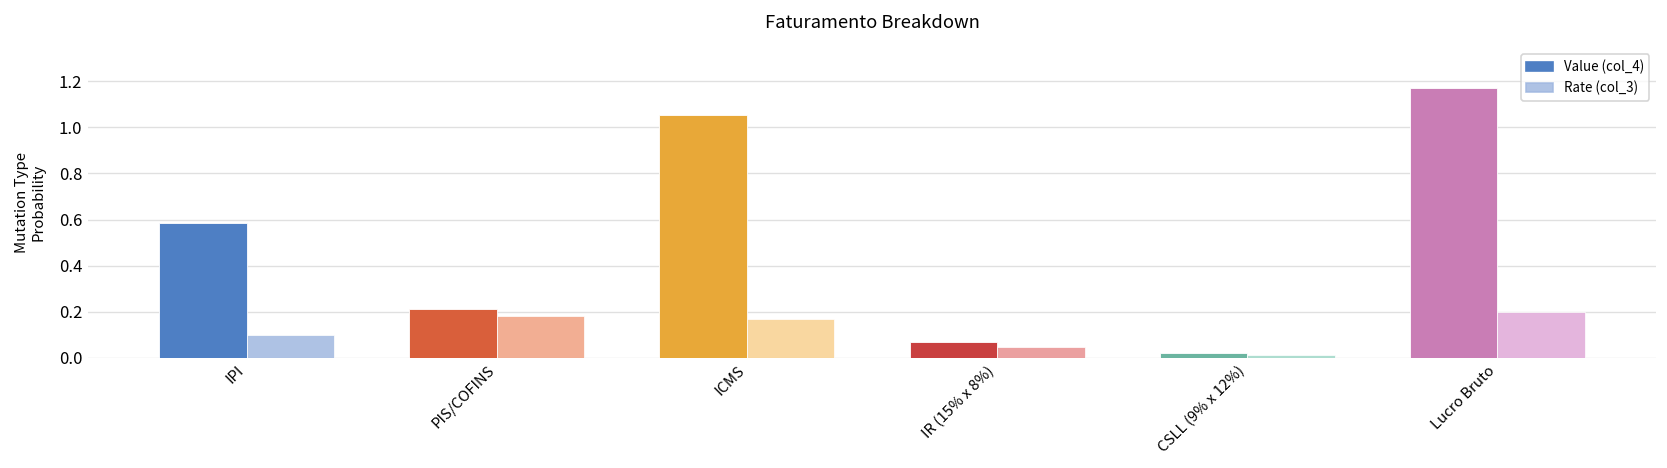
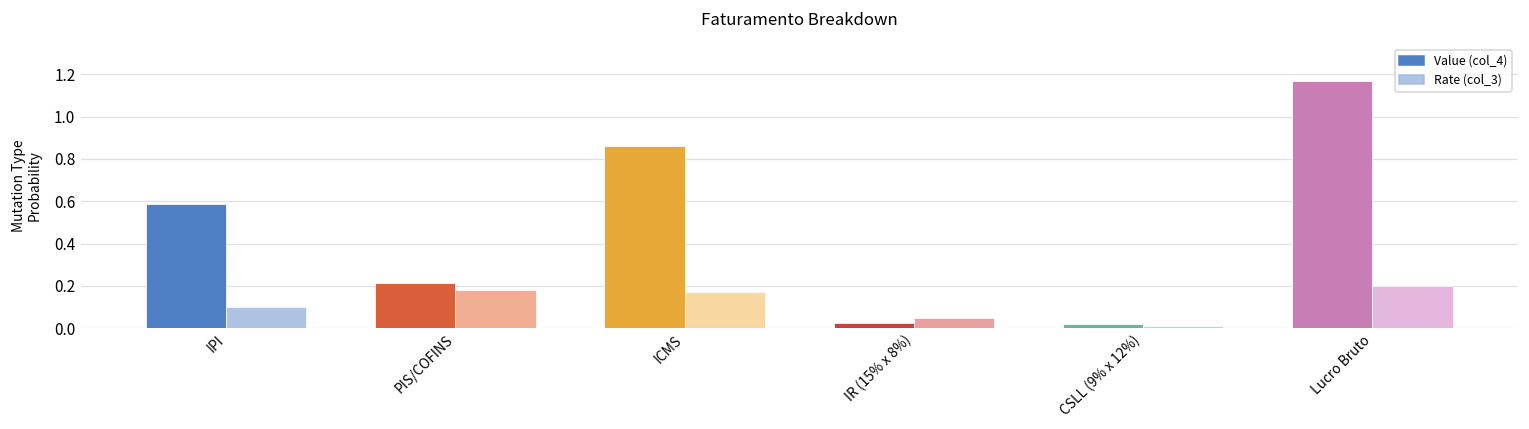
  {
    "Value (col_4)": {
      "IPI": 0.58,
      "PIS/COFINS": 0.21,
-     "ICMS": 1.05,
-     "IR (15% x 8%)": 0.07,
+     "ICMS": 0.86,
+     "IR (15% x 8%)": 0.02,
      "CSLL (9% x 12%)": 0.02,
      "Lucro Bruto": 1.17
    },
    "Rate (col_3)": {
      "IPI": 0.10,
      "PIS/COFINS": 0.18,
      "ICMS": 0.17,
      "IR (15% x 8%)": 0.05,
      "Lucro Bruto": 0.20
    }
  }
